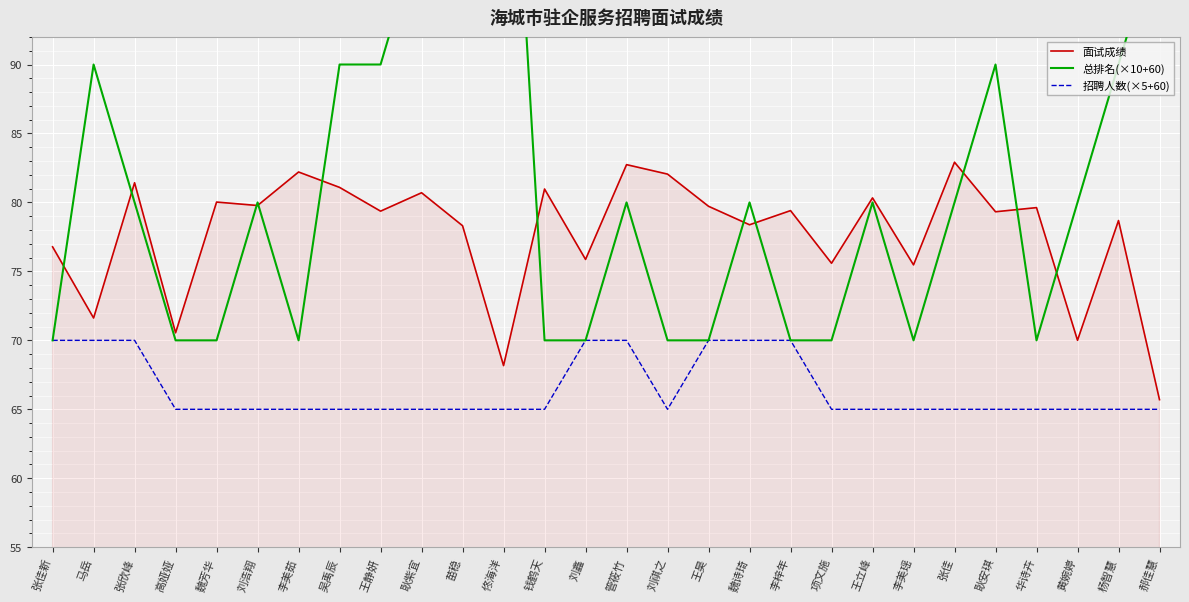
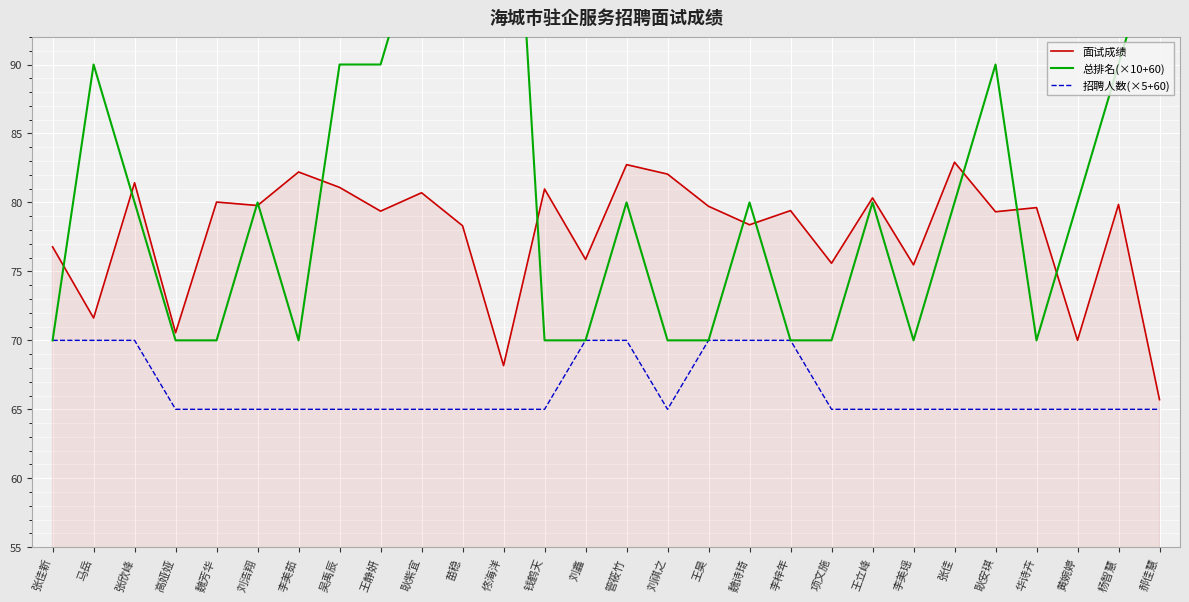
  {
    "面试成绩": {
      "张佳新": 76.8,
      "马岳": 71.6,
      "张欣峰": 81.4,
      "高娅娅": 70.5,
      "魏芳华": 80.0,
      "刘浩翔": 79.8,
      "李美茹": 82.2,
      "吴禹辰": 81.1,
      "王静妍": 79.4,
      "耿紫宜": 80.7,
      "苗稳": 78.3,
      "佟海洋": 68.2,
      "钱鹤天": 81.0,
      "刘鑫": 75.9,
      "管筱竹": 82.7,
      "刘祺之": 82.1,
      "王昊": 79.7,
      "魏诗琦": 78.4,
      "李梓年": 79.4,
      "项文施": 75.6,
      "王立峰": 80.3,
      "李美瑶": 75.5,
      "张佳": 82.9,
      "耿安琪": 79.3,
      "华诗卉": 79.6,
      "黄婉婷": 70.0,
-     "杨智慧": 78.7,
+     "杨智慧": 79.9,
      "郝佳慧": 65.7
    },
    "总排名(×10+60)": {
      "马岳": 90.0,
      "张欣峰": 80.0,
      "高娅娅": 70.0,
      "魏芳华": 70.0,
      "刘浩翔": 80.0,
      "李美茹": 70.0,
      "吴禹辰": 90.0,
      "王静妍": 90.0,
      "钱鹤天": 70.0,
      "管筱竹": 80.0,
      "刘祺之": 70.0,
      "魏诗琦": 80.0,
      "项文施": 70.0,
      "王立峰": 80.0,
      "李美瑶": 70.0,
      "张佳": 80.0,
      "耿安琪": 90.0,
      "华诗卉": 70.0,
      "黄婉婷": 80.0
    },
    "招聘人数(×5+60)": {
      "马岳": 70.0,
      "张欣峰": 70.0,
      "高娅娅": 65.0,
      "魏芳华": 65.0,
      "刘浩翔": 65.0,
      "李美茹": 65.0,
      "吴禹辰": 65.0,
      "王静妍": 65.0,
      "耿紫宜": 65.0,
      "苗稳": 65.0,
      "佟海洋": 65.0,
      "钱鹤天": 65.0,
      "管筱竹": 70.0,
      "刘祺之": 65.0,
      "魏诗琦": 70.0,
      "项文施": 65.0,
      "王立峰": 65.0,
      "李美瑶": 65.0,
      "张佳": 65.0,
      "耿安琪": 65.0,
      "华诗卉": 65.0,
      "黄婉婷": 65.0,
      "杨智慧": 65.0,
      "郝佳慧": 65.0
    }
  }
